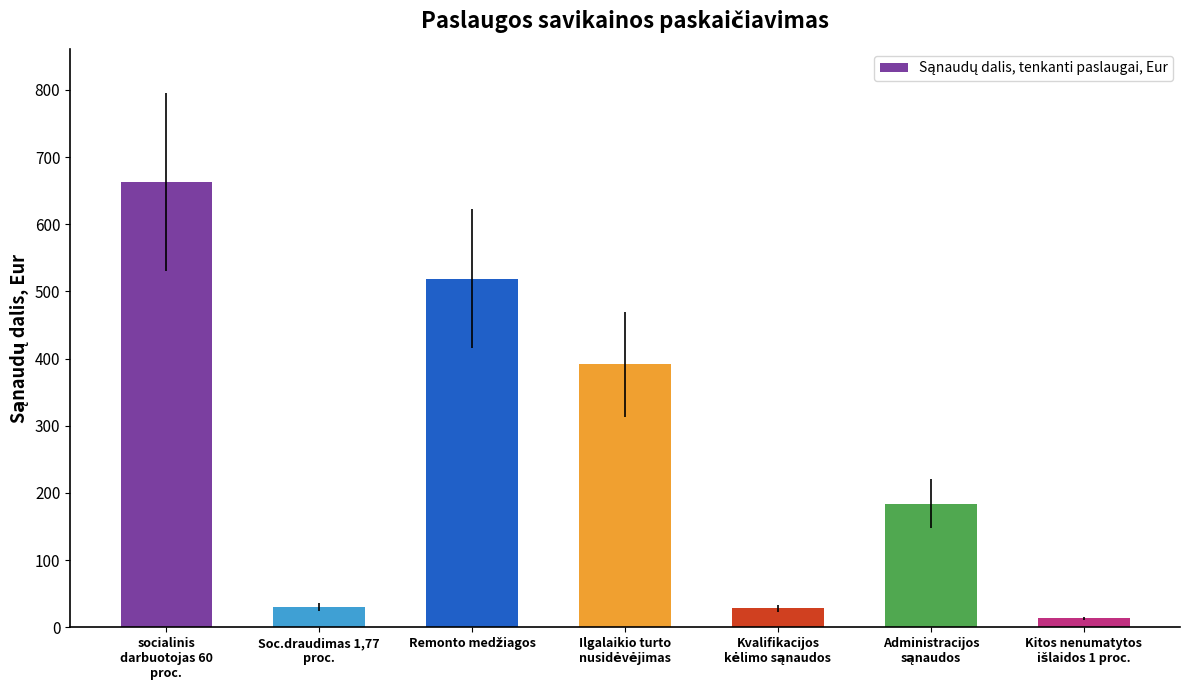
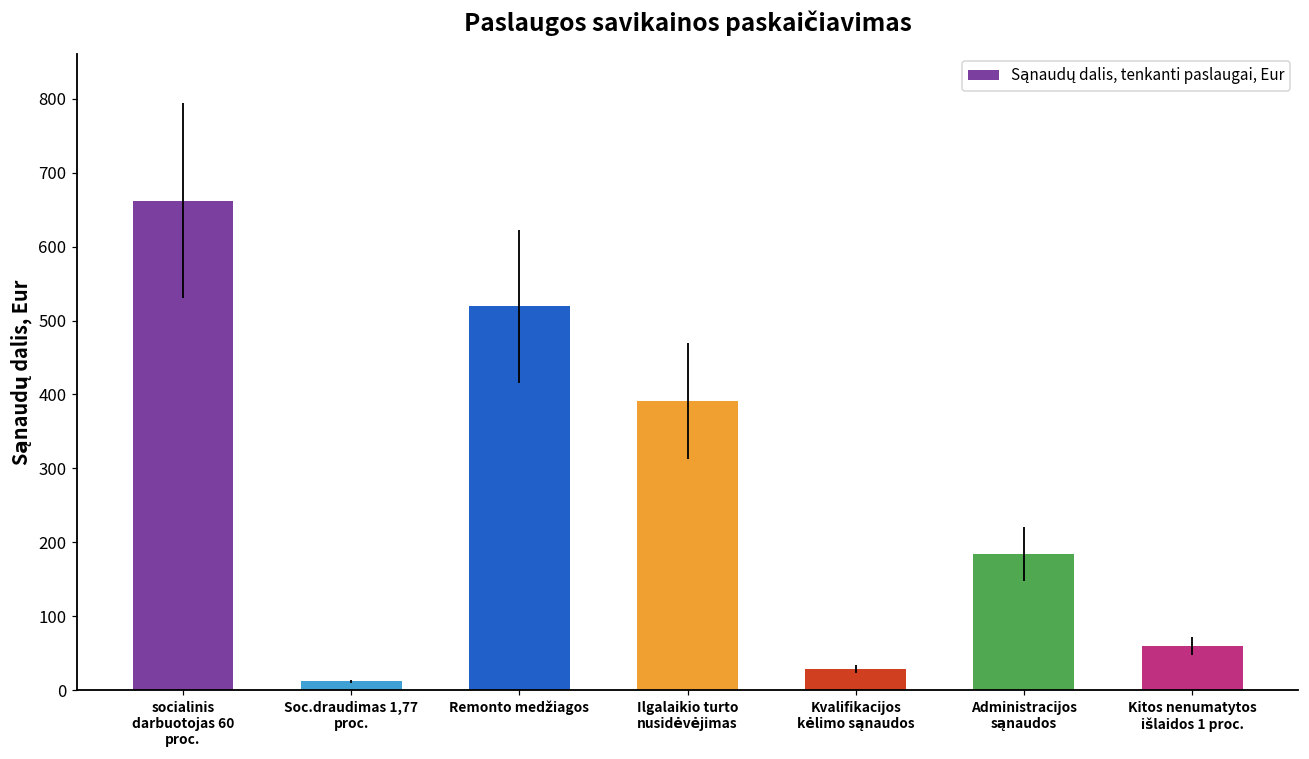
  {
    "socialinis darbuotojas 60 proc.": 660,
-   "Soc.draudimas 1,77 proc.": 30,
+   "Soc.draudimas 1,77 proc.": 10,
    "Remonto medžiagos": 520,
    "Ilgalaikio turto nusidėvėjimas": 390,
    "Kvalifikacijos kėlimo sąnaudos": 30,
    "Administracijos sąnaudos": 180,
-   "Kitos nenumatytos išlaidos 1 proc.": 10
+   "Kitos nenumatytos išlaidos 1 proc.": 60
  }
